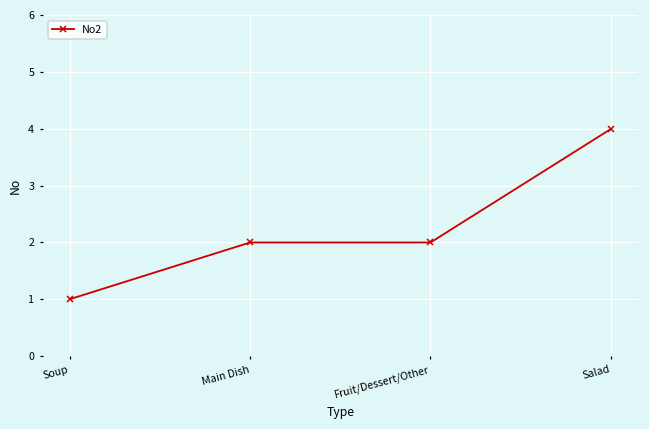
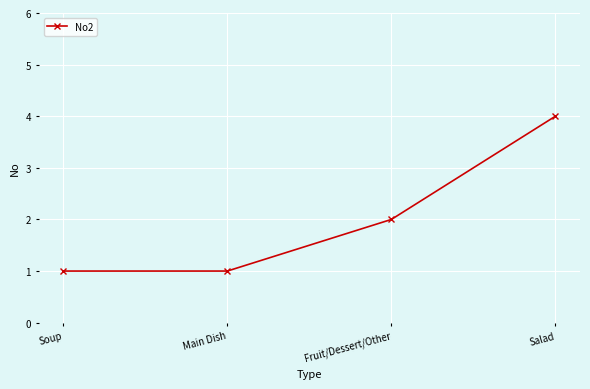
  {
    "Soup": 1,
-   "Main Dish": 2,
+   "Main Dish": 1,
    "Fruit/Dessert/Other": 2,
    "Salad": 4
  }
